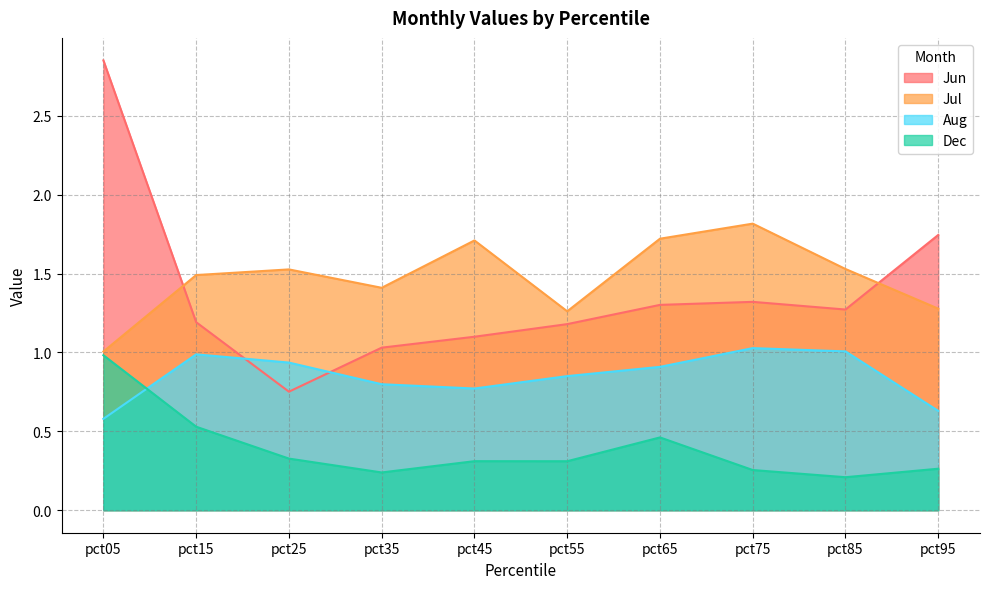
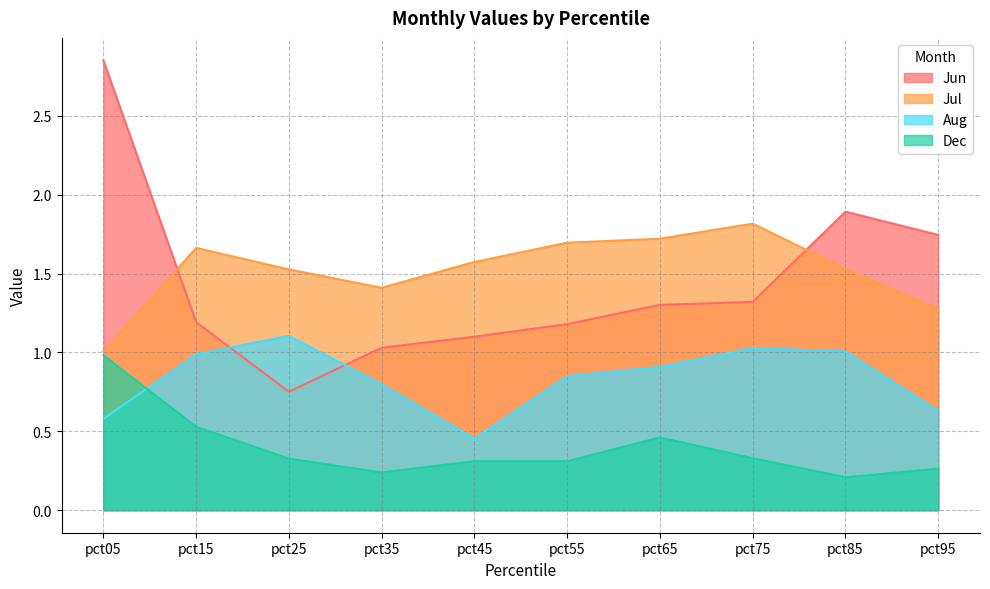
  {
    "Jun": {
      "pct05": 2.85,
      "pct15": 1.19,
      "pct25": 0.75,
      "pct35": 1.03,
      "pct45": 1.10,
      "pct55": 1.18,
      "pct65": 1.30,
      "pct75": 1.32,
-     "pct85": 1.27,
+     "pct85": 1.89,
      "pct95": 1.74
    },
    "Jul": {
      "pct05": 1.01,
-     "pct15": 1.49,
+     "pct15": 1.66,
      "pct25": 1.53,
      "pct35": 1.41,
-     "pct45": 1.71,
-     "pct55": 1.26,
+     "pct45": 1.57,
+     "pct55": 1.70,
      "pct65": 1.72,
      "pct75": 1.82,
      "pct85": 1.53,
      "pct95": 1.28
    },
    "Aug": {
      "pct05": 0.58,
      "pct15": 0.99,
-     "pct25": 0.94,
+     "pct25": 1.11,
      "pct35": 0.80,
-     "pct45": 0.77,
+     "pct45": 0.45,
      "pct55": 0.85,
      "pct65": 0.91,
      "pct75": 1.03,
      "pct85": 1.01,
      "pct95": 0.63
    },
    "Dec": {
      "pct05": 0.98,
      "pct15": 0.53,
      "pct25": 0.33,
      "pct35": 0.24,
      "pct45": 0.31,
      "pct55": 0.31,
      "pct65": 0.46,
-     "pct75": 0.25,
+     "pct75": 0.33,
      "pct85": 0.21,
      "pct95": 0.26
    }
  }
